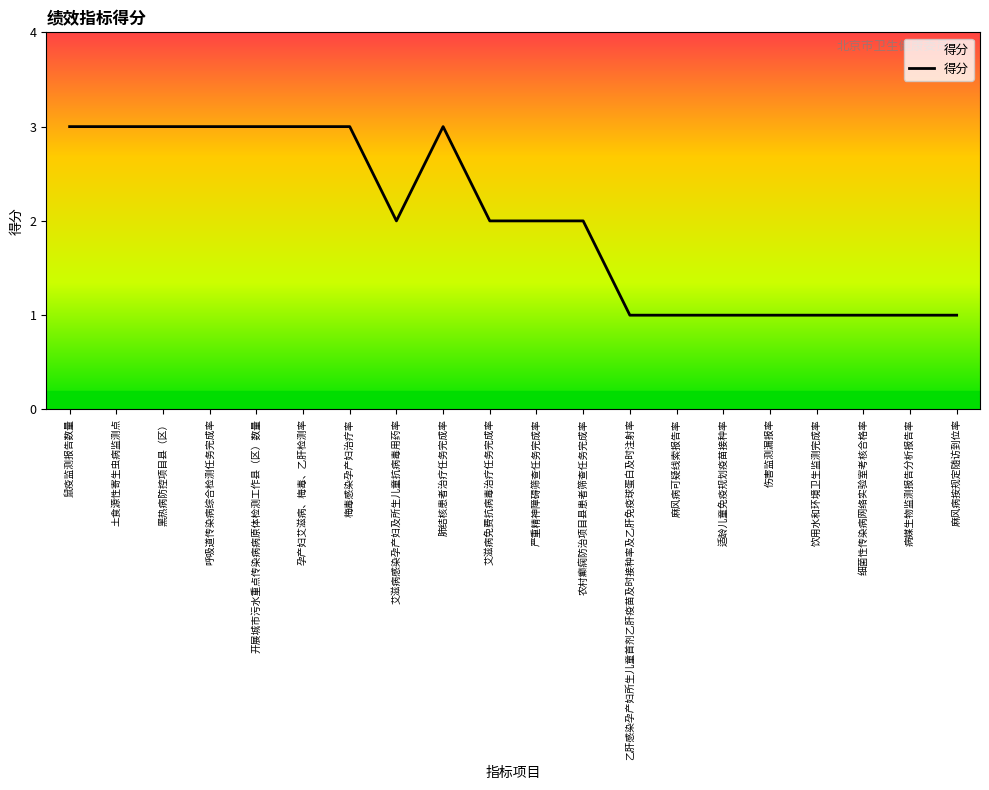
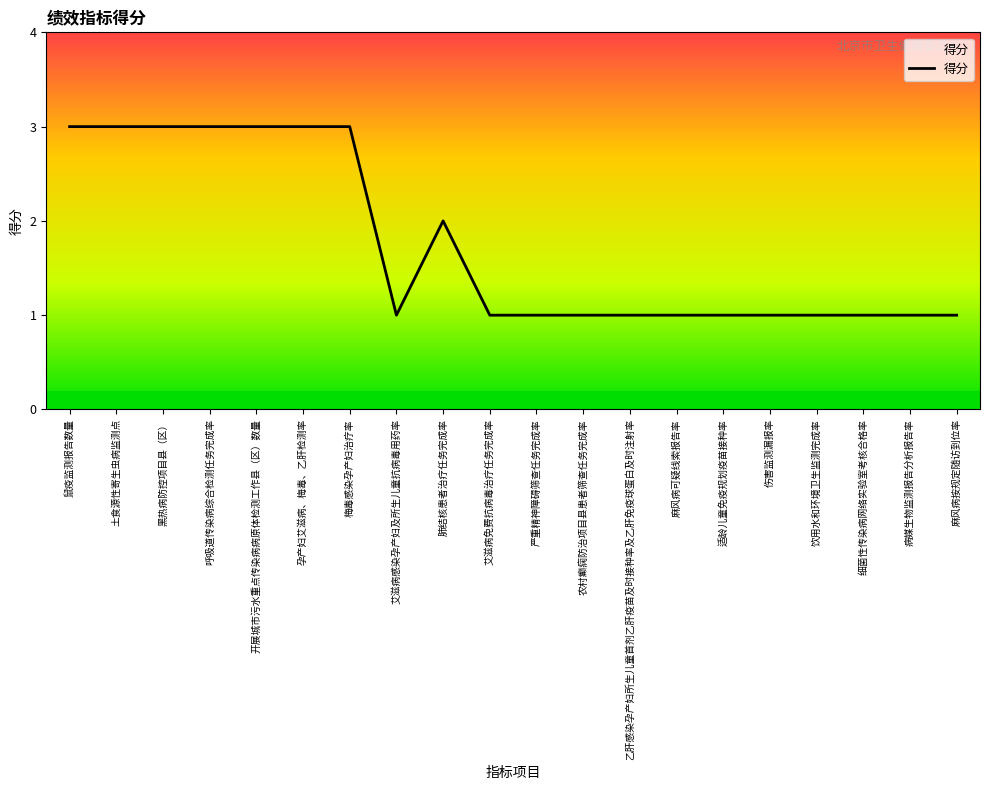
  {
    "鼠疫监测报告数量": 3,
    "土食源性寄生虫病监测点": 3,
    "黑热病防控项目县（区）": 3,
    "呼吸道传染病综合检测任务完成率": 3,
    "开展城市污水重点传染病病原体检测工作县（区）数量": 3,
    "孕产妇艾滋病、梅毒、乙肝检测率": 3,
    "梅毒感染孕产妇治疗率": 3,
-   "艾滋病感染孕产妇及所生儿童抗病毒用药率": 2,
-   "肺结核患者治疗任务完成率": 3,
-   "艾滋病免费抗病毒治疗任务完成率": 2,
-   "严重精神障碍筛查任务完成率": 2,
-   "农村癫痫防治项目县患者筛查任务完成率": 2,
+   "艾滋病感染孕产妇及所生儿童抗病毒用药率": 1,
+   "肺结核患者治疗任务完成率": 2,
+   "艾滋病免费抗病毒治疗任务完成率": 1,
+   "严重精神障碍筛查任务完成率": 1,
+   "农村癫痫防治项目县患者筛查任务完成率": 1,
    "乙肝感染孕产妇所生儿童首剂乙肝疫苗及时接种率及乙肝免疫球蛋白及时注射率": 1,
    "麻风病可疑线索报告率": 1,
    "适龄儿童免疫规划疫苗接种率": 1,
    "伤害监测漏报率": 1,
    "饮用水和环境卫生监测完成率": 1,
    "细菌性传染病网络实验室考核合格率": 1,
    "病媒生物监测报告分析报告率": 1,
    "麻风病按规定随访到位率": 1
  }
